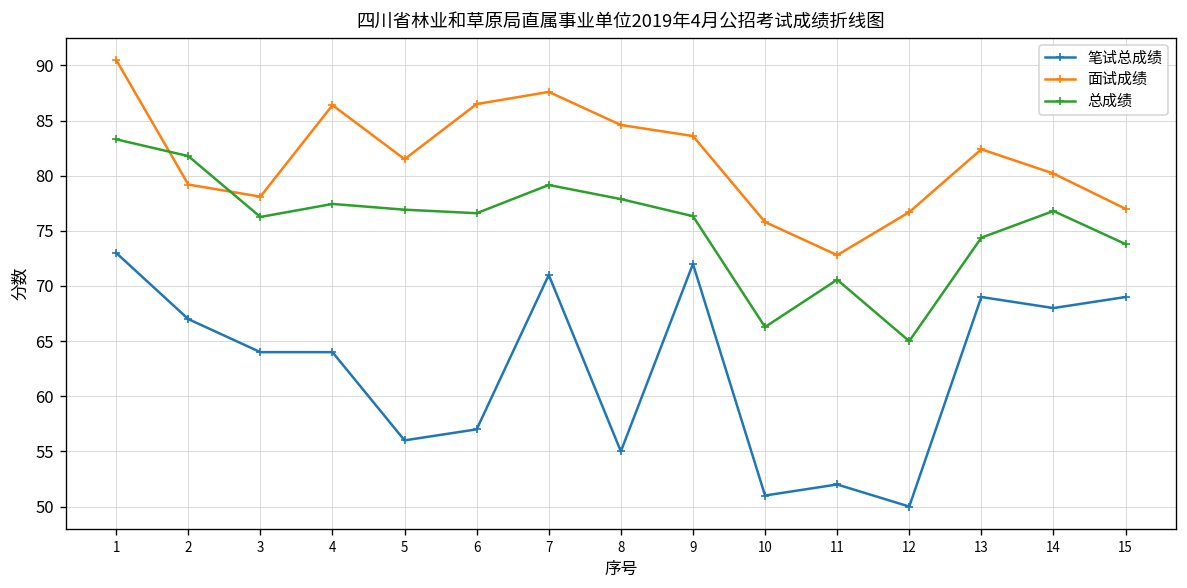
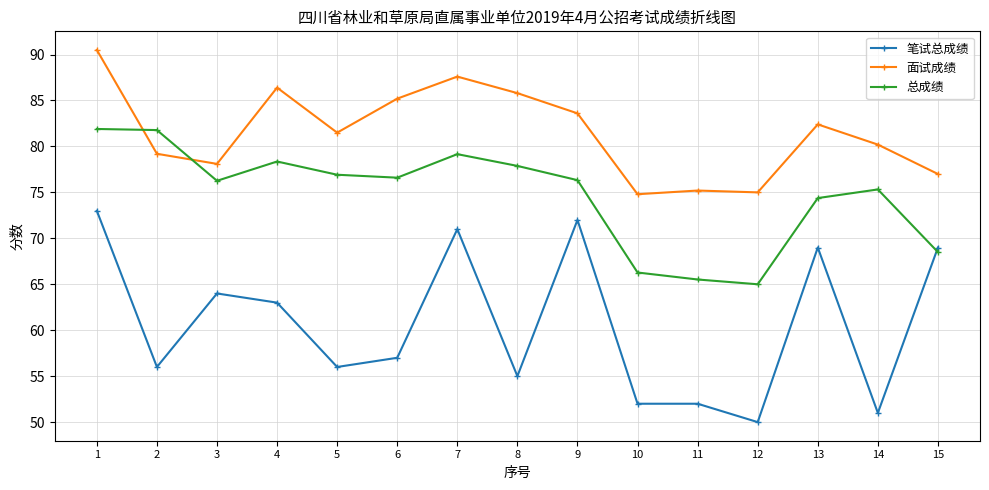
  {
    "笔试总成绩": {
      "1": 73,
-     "2": 67,
+     "2": 56,
      "3": 64,
-     "4": 64,
+     "4": 63,
      "5": 56,
      "6": 57,
      "7": 71,
      "8": 55,
      "9": 72,
-     "10": 51,
+     "10": 52,
      "11": 52,
      "12": 50,
      "13": 69,
-     "14": 68,
+     "14": 51,
      "15": 69
    },
    "面试成绩": {
      "1": 91,
      "2": 79,
      "3": 78,
      "4": 86,
      "5": 82,
-     "6": 87,
+     "6": 85,
      "7": 88,
-     "8": 85,
+     "8": 86,
      "9": 84,
-     "10": 76,
-     "11": 73,
-     "12": 77,
+     "10": 75,
+     "11": 75,
+     "12": 75,
      "13": 82,
      "14": 80,
      "15": 77
    },
    "总成绩": {
-     "1": 83,
+     "1": 82,
      "2": 82,
      "3": 76,
-     "4": 77,
+     "4": 78,
      "5": 77,
      "6": 77,
      "7": 79,
      "8": 78,
      "9": 76,
      "10": 66,
-     "11": 71,
+     "11": 66,
      "12": 65,
      "13": 74,
-     "14": 77,
-     "15": 74
+     "14": 75,
+     "15": 69
    }
  }
